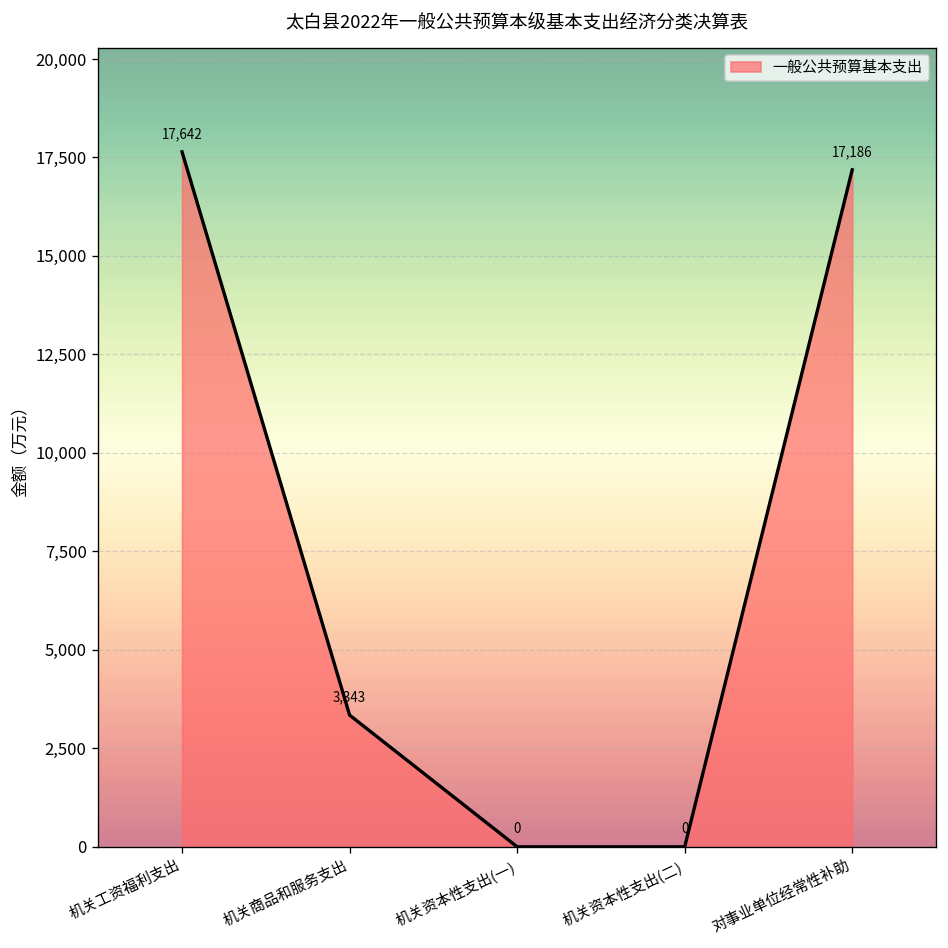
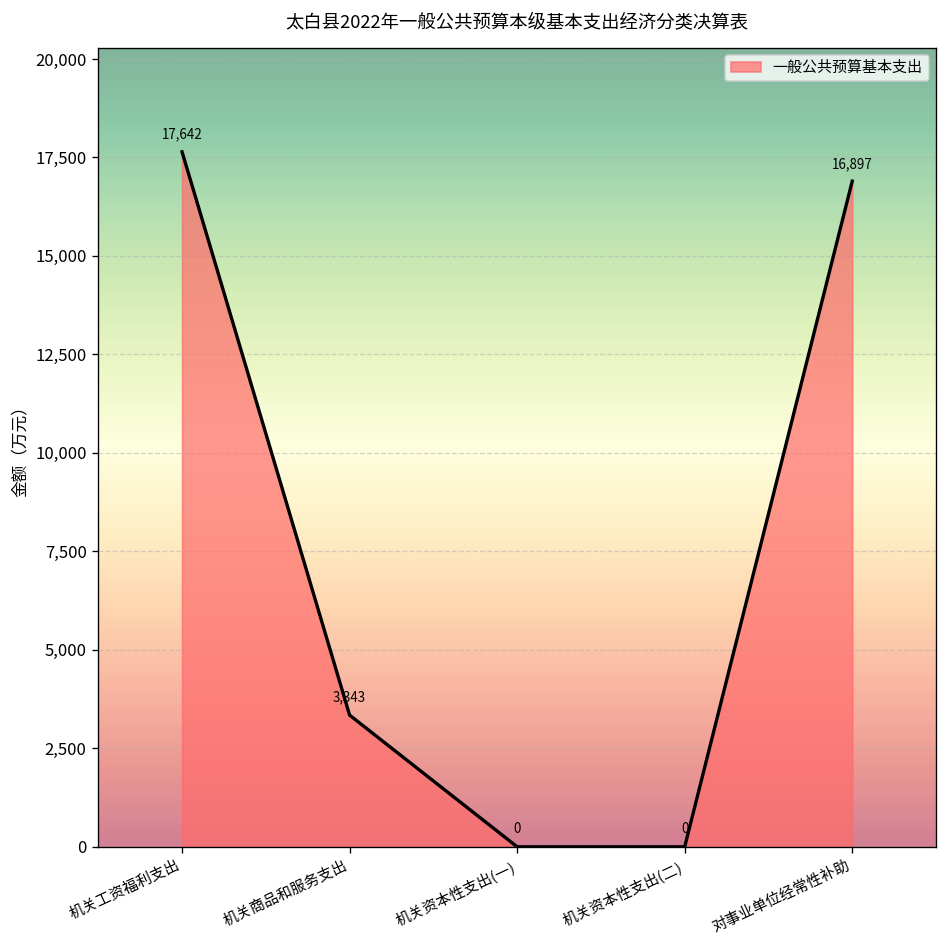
  {
    "机关工资福利支出": "17,642",
    "机关商品和服务支出": "3,343",
    "机关资本性支出(一)": "0",
    "机关资本性支出(二)": "0",
-   "对事业单位经常性补助": "17,186"
+   "对事业单位经常性补助": "16,897"
  }
